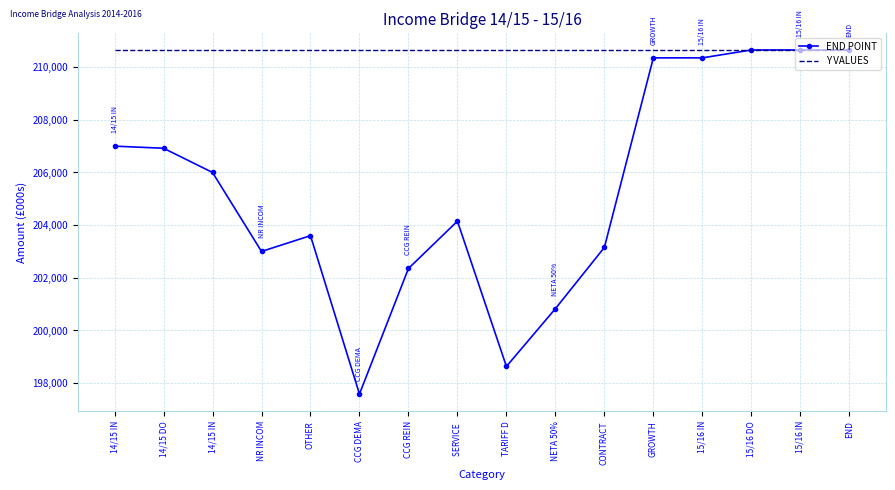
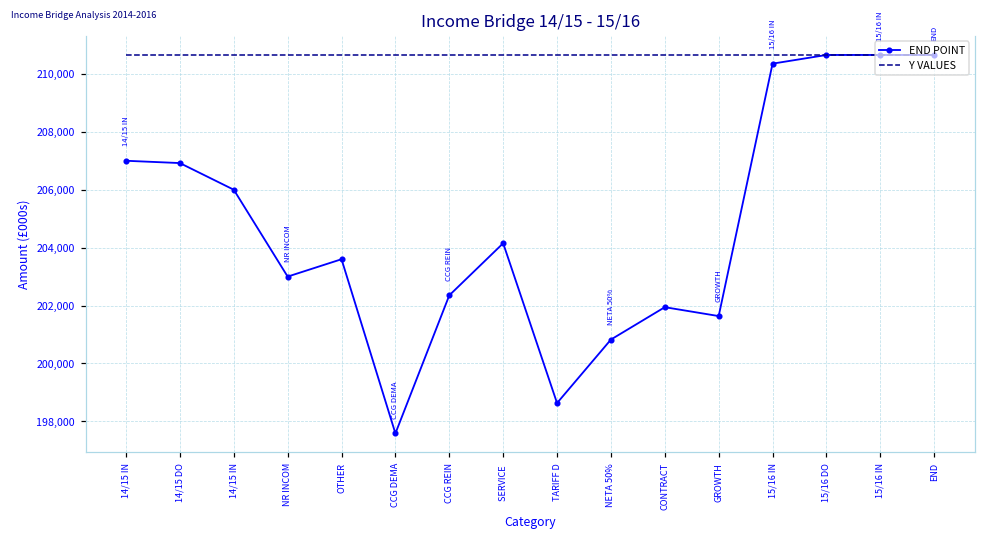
  {
    "END POINT": {
      "14/15 DO": "206,900",
      "NR INCOM": "203,000",
      "OTHER": "203,600",
      "CCG DEMA": "197,600",
      "CCG REIN": "202,400",
      "SERVICE": "204,200",
      "TARIFF D": "198,600",
-     "CONTRACT": "203,200",
-     "GROWTH": "210,400"
+     "CONTRACT": "201,900",
+     "GROWTH": "201,600"
    },
    "Y VALUES": {
      "14/15 DO": "210,700",
      "NR INCOM": "210,700",
      "OTHER": "210,700",
      "CCG DEMA": "210,700",
      "CCG REIN": "210,700",
      "SERVICE": "210,700",
      "TARIFF D": "210,700",
      "NETA 50%": "210,700",
      "CONTRACT": "210,700",
      "GROWTH": "210,700"
    }
  }
